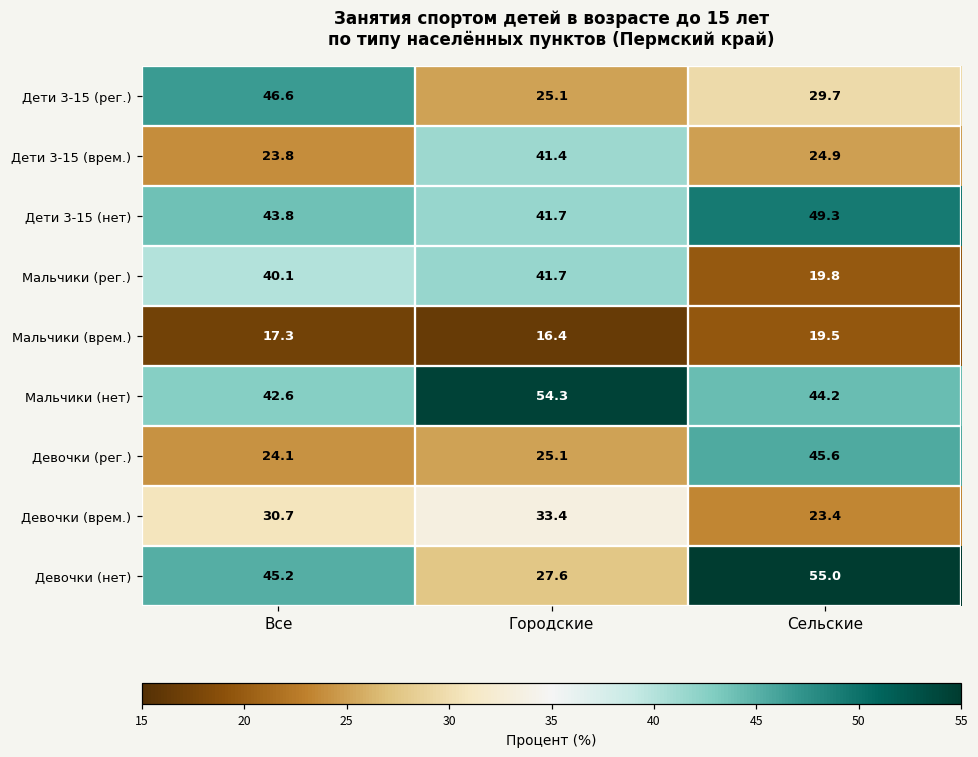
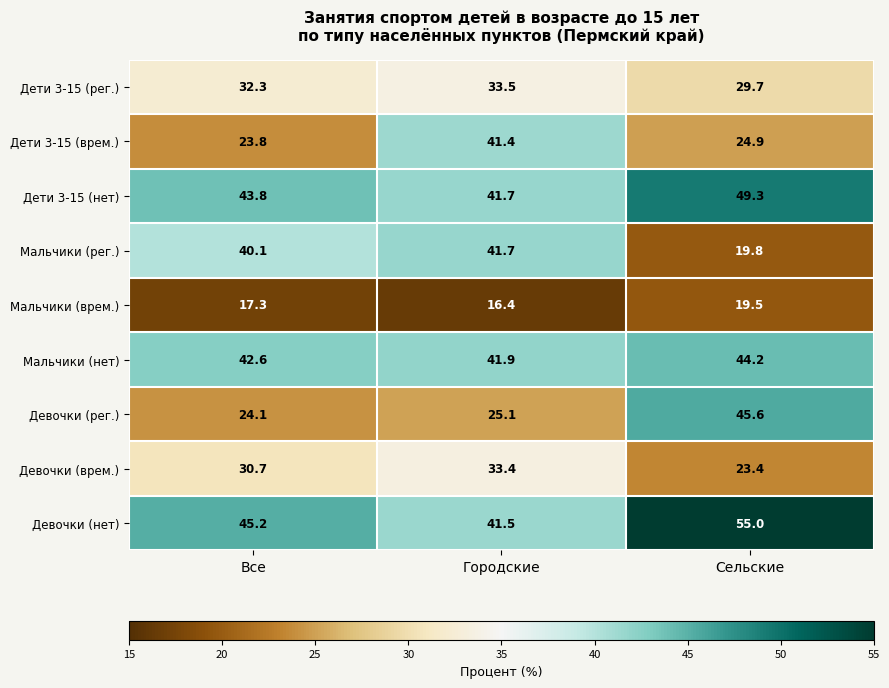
  {
    "Дети 3-15 (рег.)": {
-     "Все": 46.6,
-     "Городские": 25.1,
+     "Все": 32.3,
+     "Городские": 33.5,
      "Сельские": 29.7
    },
    "Дети 3-15 (врем.)": {
      "Все": 23.8,
      "Городские": 41.4,
      "Сельские": 24.9
    },
    "Дети 3-15 (нет)": {
      "Все": 43.8,
      "Городские": 41.7,
      "Сельские": 49.3
    },
    "Мальчики (рег.)": {
      "Все": 40.1,
      "Городские": 41.7,
      "Сельские": 19.8
    },
    "Мальчики (врем.)": {
      "Все": 17.3,
      "Городские": 16.4,
      "Сельские": 19.5
    },
    "Мальчики (нет)": {
      "Все": 42.6,
-     "Городские": 54.3,
+     "Городские": 41.9,
      "Сельские": 44.2
    },
    "Девочки (рег.)": {
      "Все": 24.1,
      "Городские": 25.1,
      "Сельские": 45.6
    },
    "Девочки (врем.)": {
      "Все": 30.7,
      "Городские": 33.4,
      "Сельские": 23.4
    },
    "Девочки (нет)": {
      "Все": 45.2,
-     "Городские": 27.6,
+     "Городские": 41.5,
      "Сельские": 55.0
    }
  }
